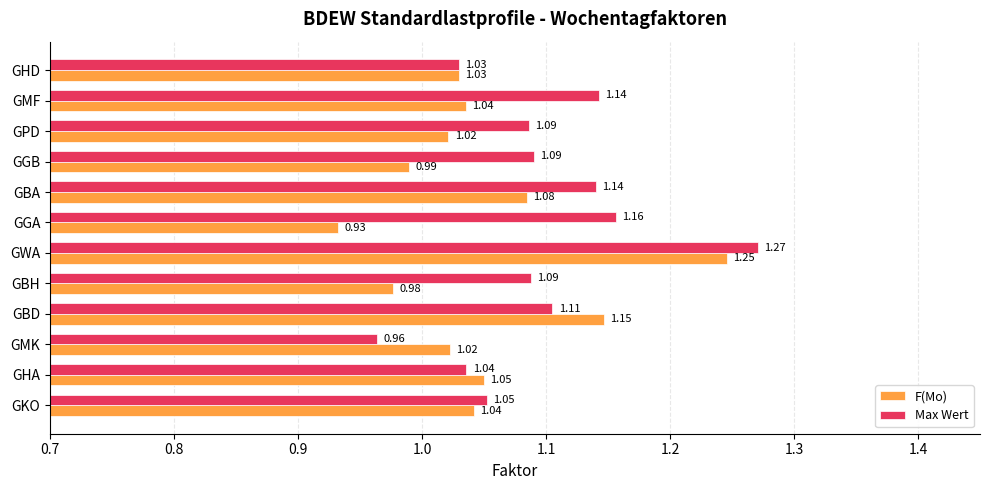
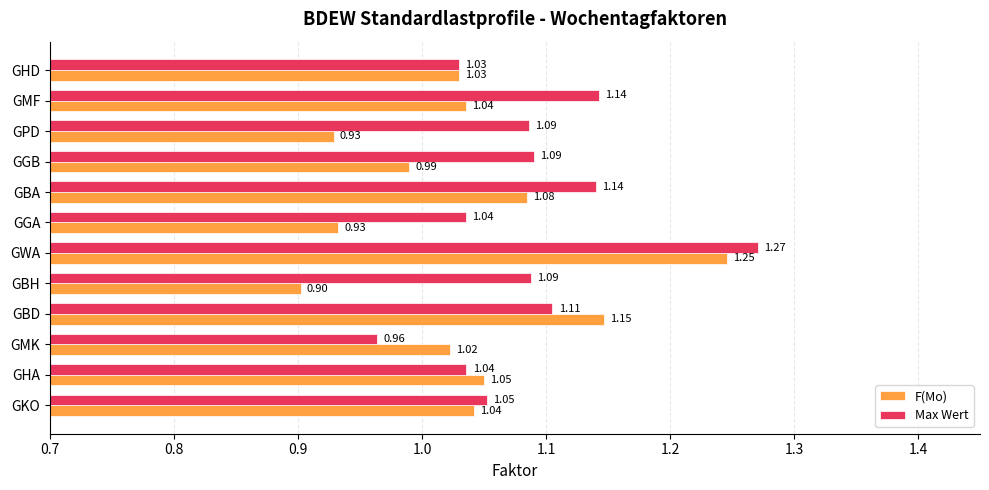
  {
    "F(Mo)": {
      "GHD": 1.03,
      "GMF": 1.04,
-     "GPD": 1.02,
+     "GPD": 0.93,
      "GGB": 0.99,
      "GBA": 1.08,
      "GGA": 0.93,
      "GWA": 1.25,
-     "GBH": 0.98,
+     "GBH": 0.90,
      "GBD": 1.15,
      "GMK": 1.02,
      "GHA": 1.05,
      "GKO": 1.04
    },
    "Max Wert": {
      "GHD": 1.03,
      "GMF": 1.14,
      "GPD": 1.09,
      "GGB": 1.09,
      "GBA": 1.14,
-     "GGA": 1.16,
+     "GGA": 1.04,
      "GWA": 1.27,
      "GBH": 1.09,
      "GBD": 1.11,
      "GMK": 0.96,
      "GHA": 1.04,
      "GKO": 1.05
    }
  }
